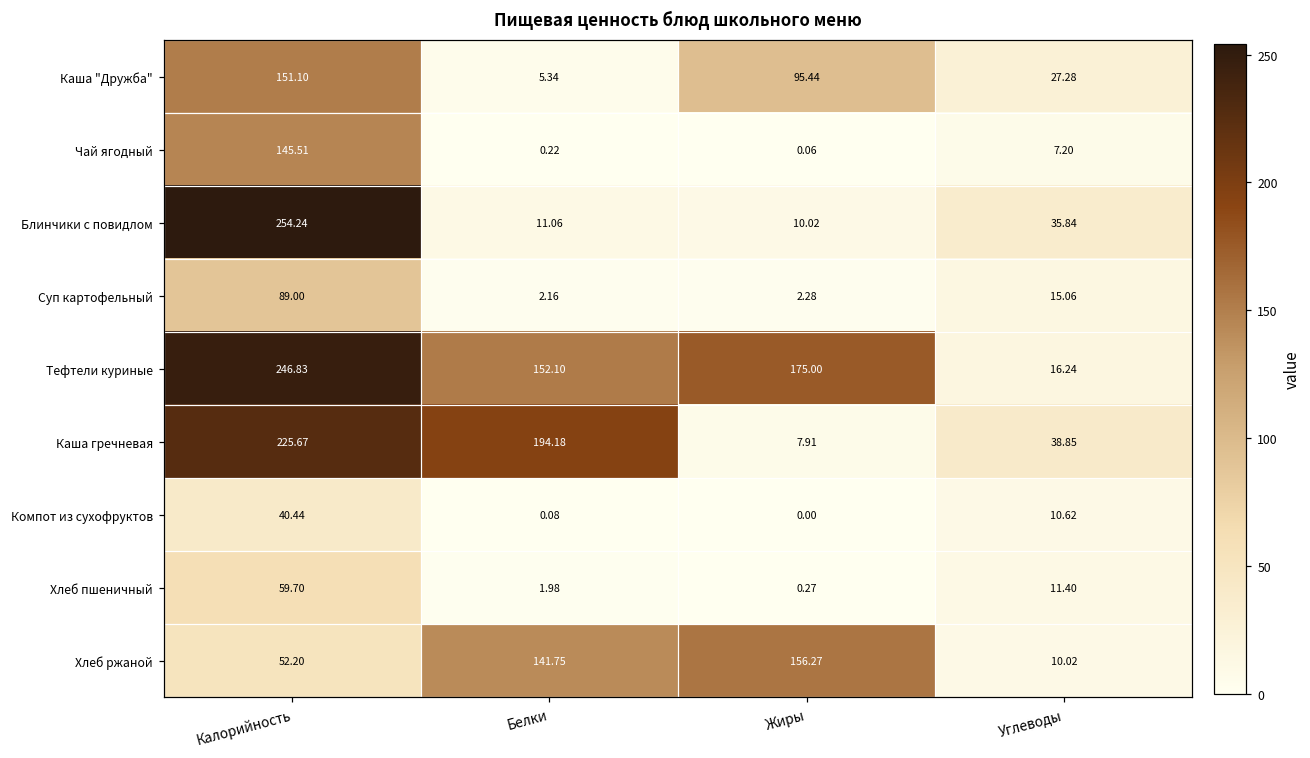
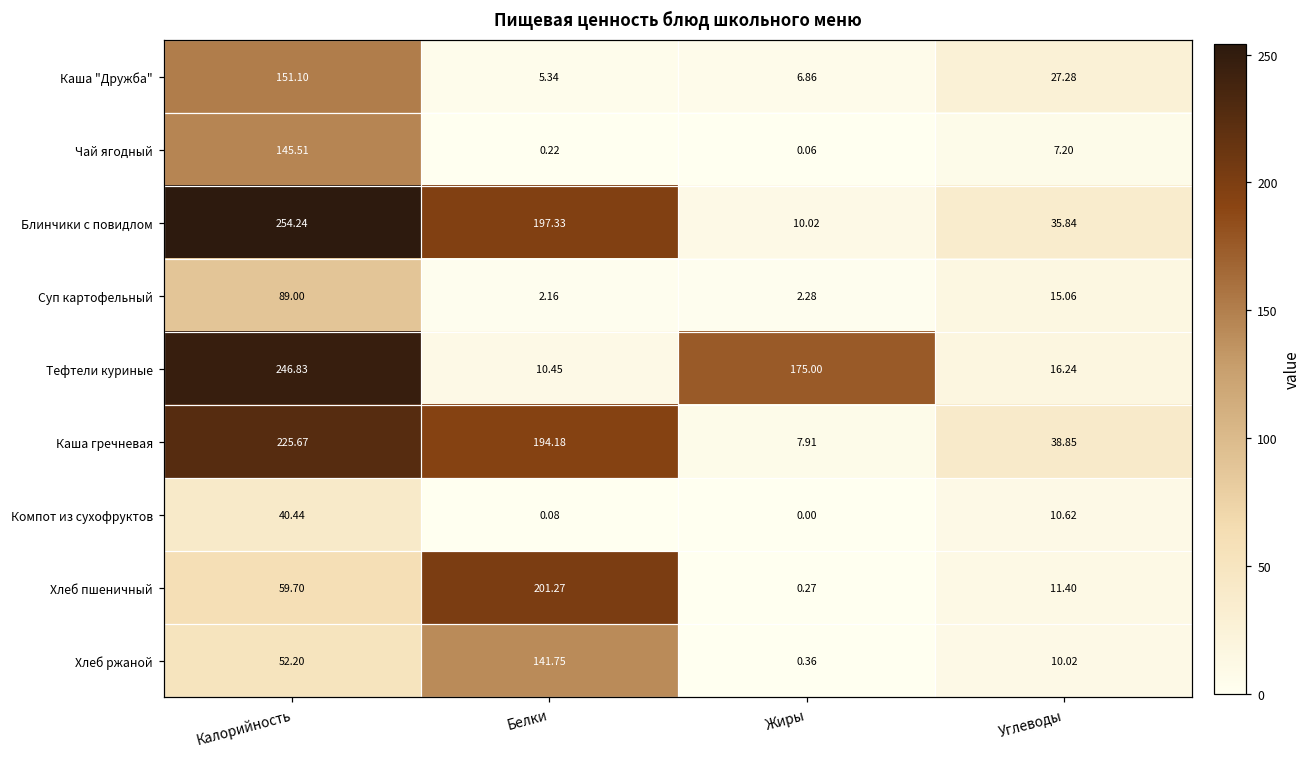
  {
    "Каша \"Дружба\"": {
      "Калорийность": 151.10,
      "Белки": 5.34,
-     "Жиры": 95.44,
+     "Жиры": 6.86,
      "Углеводы": 27.28
    },
    "Чай ягодный": {
      "Калорийность": 145.51,
      "Белки": 0.22,
      "Жиры": 0.06,
      "Углеводы": 7.20
    },
    "Блинчики с повидлом": {
      "Калорийность": 254.24,
-     "Белки": 11.06,
+     "Белки": 197.33,
      "Жиры": 10.02,
      "Углеводы": 35.84
    },
    "Суп картофельный": {
      "Калорийность": 89.00,
      "Белки": 2.16,
      "Жиры": 2.28,
      "Углеводы": 15.06
    },
    "Тефтели куриные": {
      "Калорийность": 246.83,
-     "Белки": 152.10,
+     "Белки": 10.45,
      "Жиры": 175.00,
      "Углеводы": 16.24
    },
    "Каша гречневая": {
      "Калорийность": 225.67,
      "Белки": 194.18,
      "Жиры": 7.91,
      "Углеводы": 38.85
    },
    "Компот из сухофруктов": {
      "Калорийность": 40.44,
      "Белки": 0.08,
      "Жиры": 0.00,
      "Углеводы": 10.62
    },
    "Хлеб пшеничный": {
      "Калорийность": 59.70,
-     "Белки": 1.98,
+     "Белки": 201.27,
      "Жиры": 0.27,
      "Углеводы": 11.40
    },
    "Хлеб ржаной": {
      "Калорийность": 52.20,
      "Белки": 141.75,
-     "Жиры": 156.27,
+     "Жиры": 0.36,
      "Углеводы": 10.02
    }
  }
